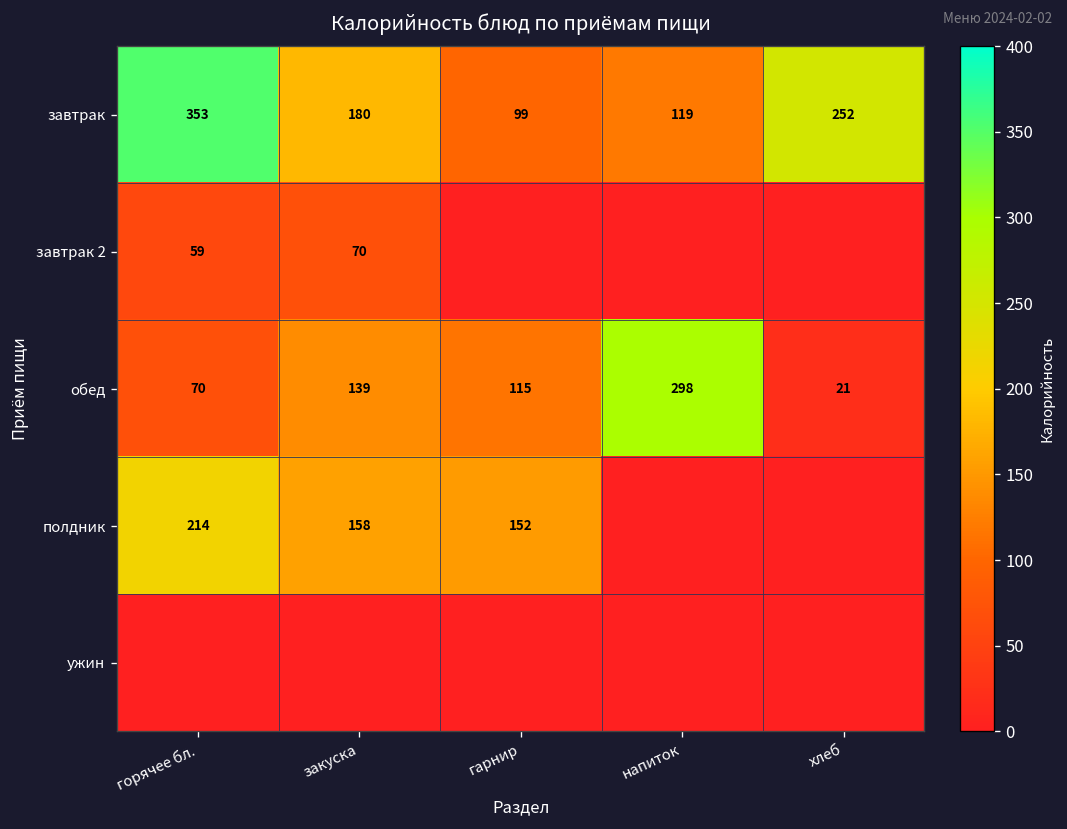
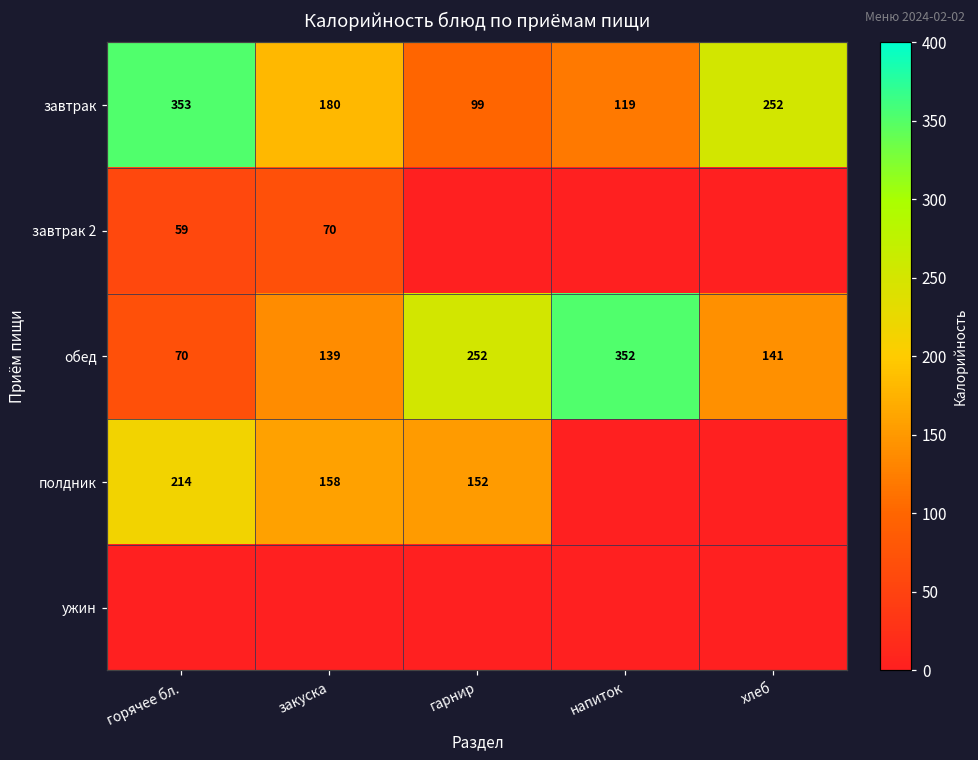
  {
    "завтрак": {
      "горячее бл.": 353,
      "закуска": 180,
      "гарнир": 99,
      "напиток": 119,
      "хлеб": 252
    },
    "завтрак 2": {
      "горячее бл.": 59,
      "закуска": 70
    },
    "обед": {
      "горячее бл.": 70,
      "закуска": 139,
-     "гарнир": 115,
-     "напиток": 298,
-     "хлеб": 21
+     "гарнир": 252,
+     "напиток": 352,
+     "хлеб": 141
    },
    "полдник": {
      "горячее бл.": 214,
      "закуска": 158,
      "гарнир": 152
    }
  }
